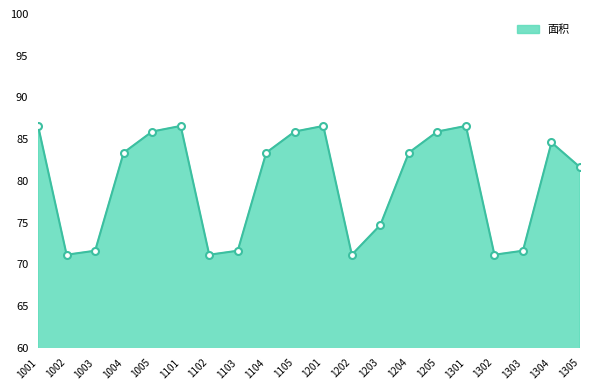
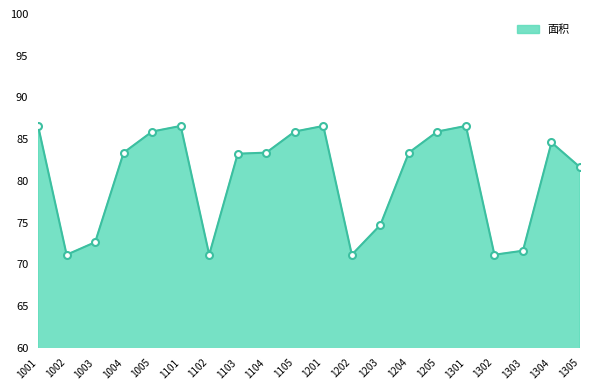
  {
    "1001": 87,
    "1002": 71,
-   "1003": 72,
+   "1003": 73,
    "1004": 83,
    "1005": 86,
    "1101": 87,
    "1102": 71,
-   "1103": 72,
+   "1103": 83,
    "1104": 83,
    "1105": 86,
    "1201": 87,
    "1202": 71,
    "1203": 75,
    "1204": 83,
    "1205": 86,
    "1301": 87,
    "1302": 71,
    "1303": 72,
    "1304": 85,
    "1305": 82
  }
